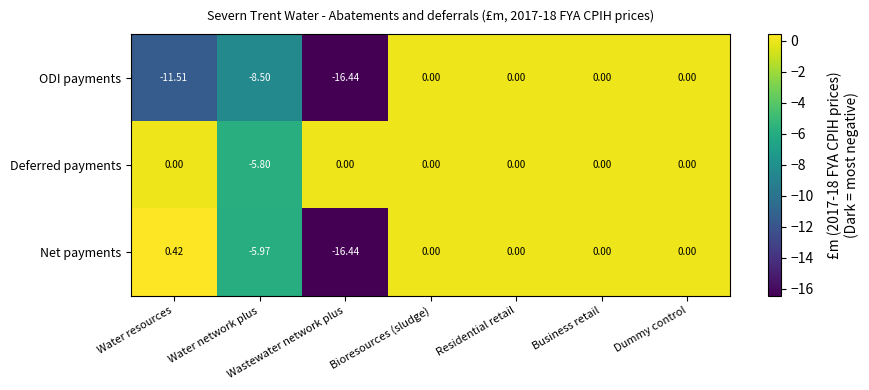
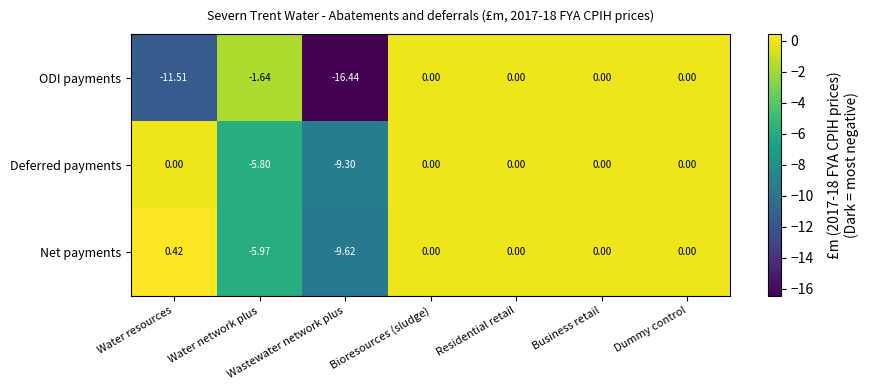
  {
    "ODI payments": {
      "Water resources": -11.51,
-     "Water network plus": -8.50,
+     "Water network plus": -1.64,
      "Wastewater network plus": -16.44,
      "Bioresources (sludge)": 0.00,
      "Residential retail": 0.00,
      "Business retail": 0.00,
      "Dummy control": 0.00
    },
    "Deferred payments": {
      "Water resources": 0.00,
      "Water network plus": -5.80,
-     "Wastewater network plus": 0.00,
+     "Wastewater network plus": -9.30,
      "Bioresources (sludge)": 0.00,
      "Residential retail": 0.00,
      "Business retail": 0.00,
      "Dummy control": 0.00
    },
    "Net payments": {
      "Water resources": 0.42,
      "Water network plus": -5.97,
-     "Wastewater network plus": -16.44,
+     "Wastewater network plus": -9.62,
      "Bioresources (sludge)": 0.00,
      "Residential retail": 0.00,
      "Business retail": 0.00,
      "Dummy control": 0.00
    }
  }
